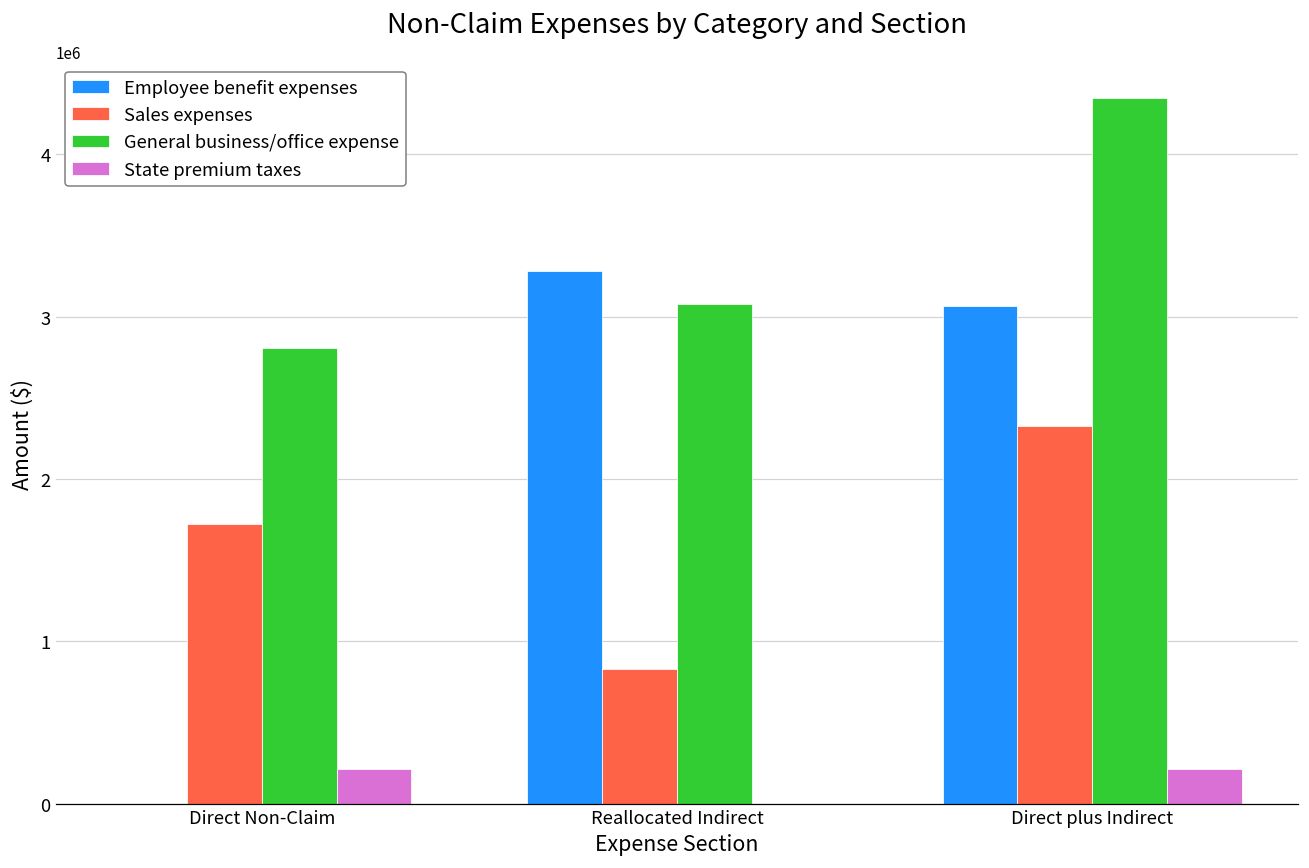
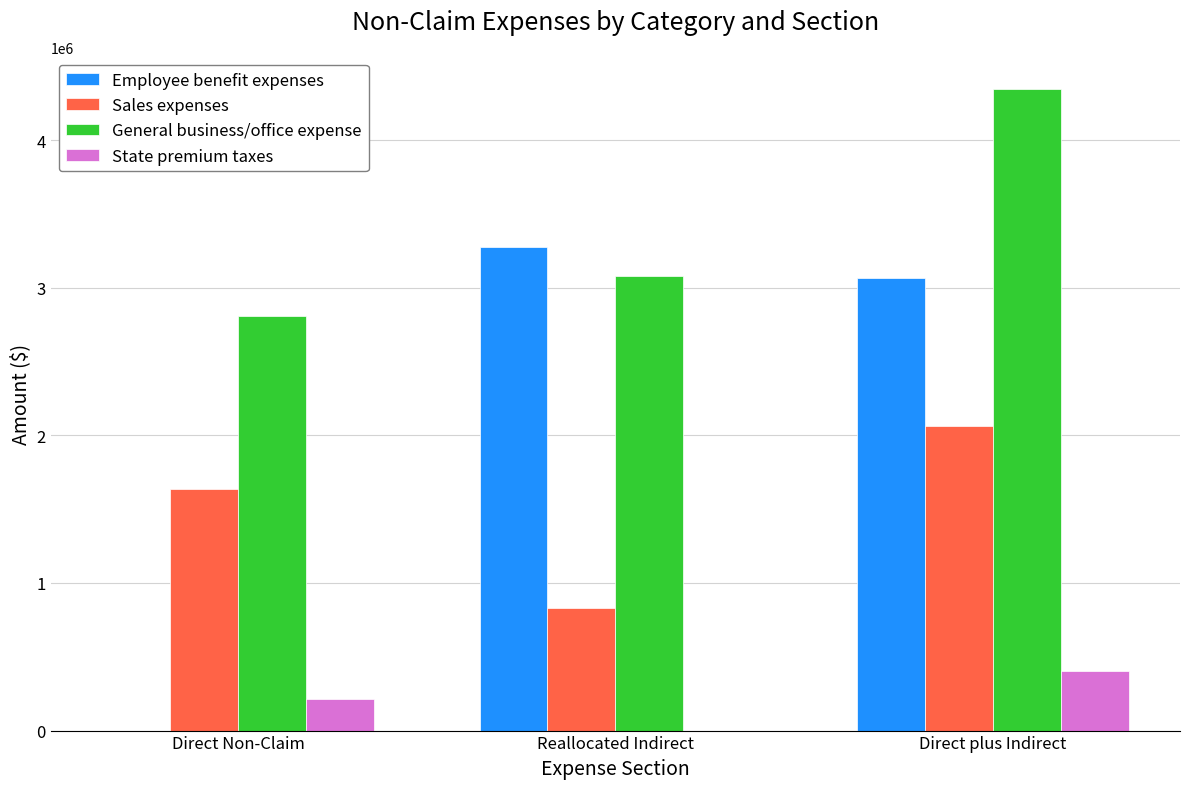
  {
    "Employee benefit expenses": {
      "Direct Non-Claim": 0,
      "Reallocated Indirect": 3280000,
      "Direct plus Indirect": 3060000
    },
    "Sales expenses": {
-     "Direct Non-Claim": 1730000,
+     "Direct Non-Claim": 1630000,
      "Reallocated Indirect": 830000,
-     "Direct plus Indirect": 2320000
+     "Direct plus Indirect": 2070000
    },
    "General business/office expense": {
      "Direct Non-Claim": 2810000,
      "Reallocated Indirect": 3080000,
      "Direct plus Indirect": 4350000
    },
    "State premium taxes": {
      "Direct Non-Claim": 210000,
-     "Direct plus Indirect": 210000
+     "Direct plus Indirect": 400000
    }
  }
